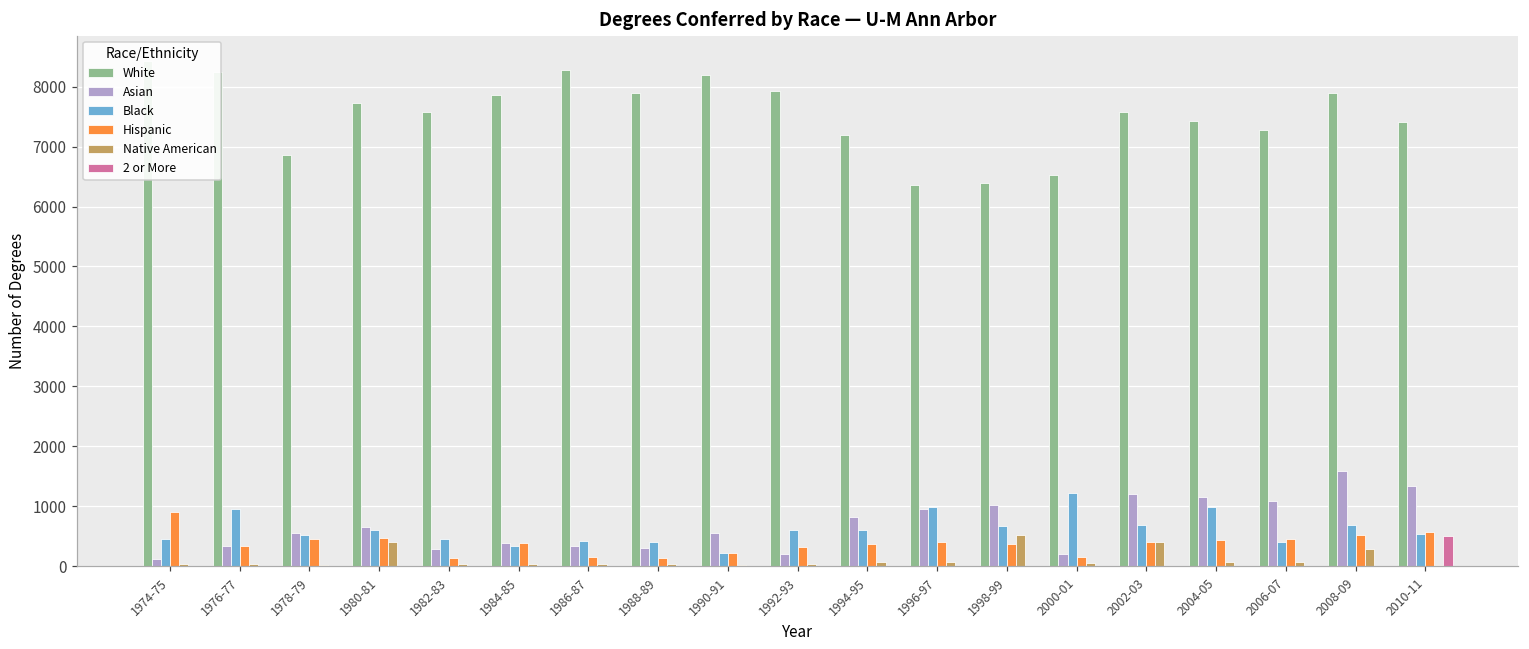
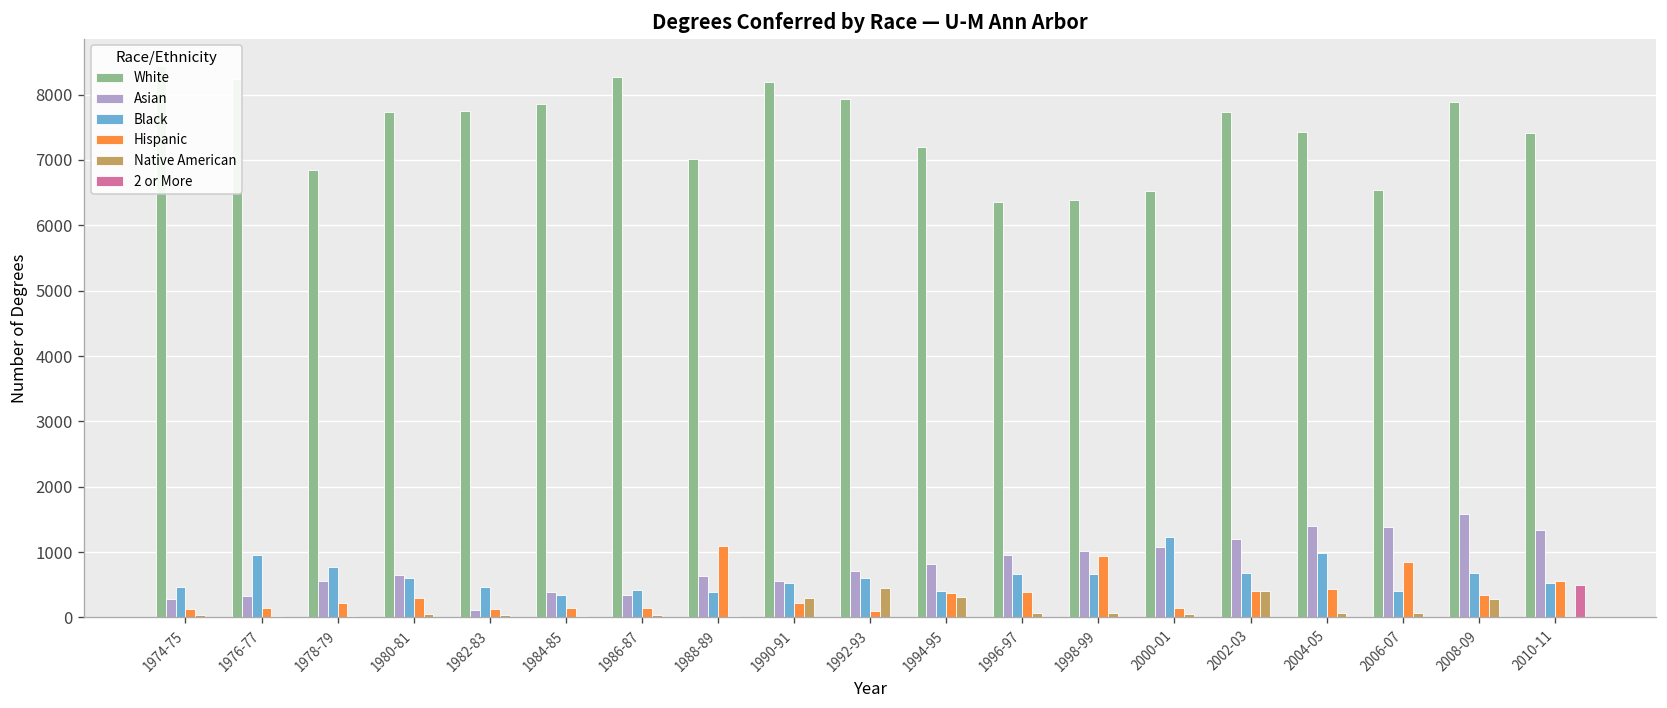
  {
    "White": {
      "1978-79": 6900,
      "1980-81": 7700,
-     "1982-83": 7600,
+     "1982-83": 7800,
      "1984-85": 7900,
      "1986-87": 8300,
-     "1988-89": 7900,
+     "1988-89": 7000,
      "1990-91": 8200,
      "1992-93": 7900,
      "1994-95": 7200,
      "1996-97": 6400,
      "1998-99": 6400,
      "2000-01": 6500,
-     "2002-03": 7600,
+     "2002-03": 7700,
      "2004-05": 7400,
-     "2006-07": 7300,
+     "2006-07": 6500,
      "2008-09": 7900,
      "2010-11": 7400
    },
    "Asian": {
-     "1974-75": 100,
+     "1974-75": 300,
      "1976-77": 300,
      "1978-79": 600,
      "1980-81": 700,
-     "1982-83": 300,
+     "1982-83": 100,
      "1984-85": 400,
      "1986-87": 300,
-     "1988-89": 300,
+     "1988-89": 600,
      "1990-91": 600,
-     "1992-93": 200,
+     "1992-93": 700,
      "1994-95": 800,
      "1996-97": 1000,
      "1998-99": 1000,
-     "2000-01": 200,
+     "2000-01": 1100,
      "2002-03": 1200,
-     "2004-05": 1200,
-     "2006-07": 1100,
+     "2004-05": 1400,
+     "2006-07": 1400,
      "2008-09": 1600,
      "2010-11": 1300
    },
    "Black": {
      "1974-75": 500,
      "1976-77": 1000,
-     "1978-79": 500,
+     "1978-79": 800,
      "1980-81": 600,
      "1982-83": 500,
      "1984-85": 300,
      "1986-87": 400,
      "1988-89": 400,
-     "1990-91": 200,
+     "1990-91": 500,
      "1992-93": 600,
-     "1994-95": 600,
-     "1996-97": 1000,
+     "1994-95": 400,
+     "1996-97": 700,
      "1998-99": 700,
      "2000-01": 1200,
      "2002-03": 700,
      "2004-05": 1000,
      "2006-07": 400,
      "2008-09": 700,
      "2010-11": 500
    },
    "Hispanic": {
-     "1974-75": 900,
-     "1976-77": 300,
-     "1978-79": 400,
-     "1980-81": 500,
+     "1974-75": 100,
+     "1976-77": 100,
+     "1978-79": 200,
+     "1980-81": 300,
      "1982-83": 100,
-     "1984-85": 400,
+     "1984-85": 200,
      "1986-87": 100,
-     "1988-89": 100,
+     "1988-89": 1100,
      "1990-91": 200,
-     "1992-93": 300,
+     "1992-93": 100,
      "1994-95": 400,
      "1996-97": 400,
-     "1998-99": 400,
+     "1998-99": 900,
      "2000-01": 200,
      "2002-03": 400,
      "2004-05": 400,
-     "2006-07": 500,
-     "2008-09": 500,
+     "2006-07": 800,
+     "2008-09": 300,
      "2010-11": 600
    },
    "Native American": {
-     "1980-81": 400,
-     "1990-91": 0,
-     "1992-93": 0,
-     "1994-95": 100,
+     "1980-81": 0,
+     "1990-91": 300,
+     "1992-93": 400,
+     "1994-95": 300,
      "1996-97": 100,
-     "1998-99": 500,
+     "1998-99": 100,
      "2000-01": 100,
      "2002-03": 400,
      "2004-05": 100,
      "2006-07": 100,
      "2008-09": 300
    },
    "2 or More": {
      "1974-75": 0,
      "1976-77": 0,
      "1978-79": 0,
      "1980-81": 0,
      "1982-83": 0,
      "1984-85": 0,
      "1986-87": 0,
      "1988-89": 0,
      "1990-91": 0,
      "1992-93": 0,
      "1994-95": 0,
      "1996-97": 0,
      "1998-99": 0,
      "2000-01": 0,
      "2002-03": 0,
      "2004-05": 0,
      "2006-07": 0,
      "2008-09": 0,
      "2010-11": 500
    }
  }
